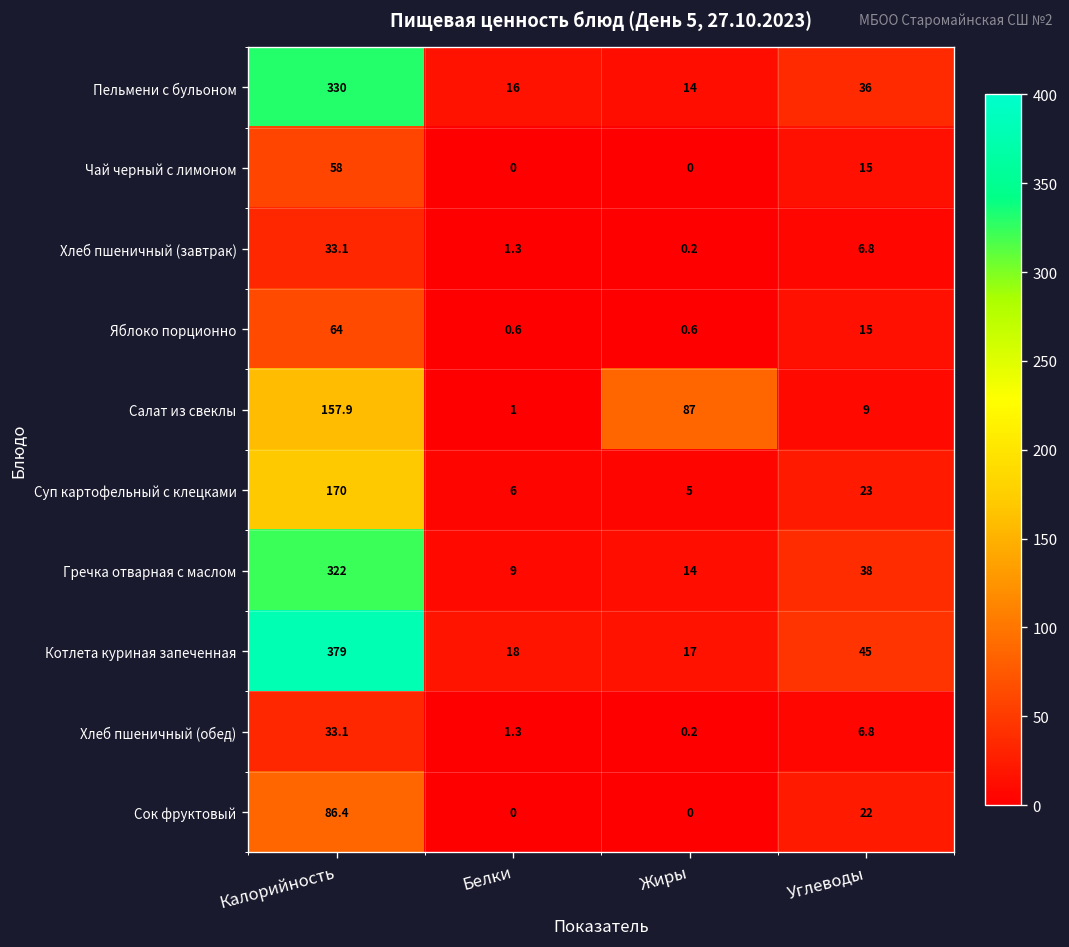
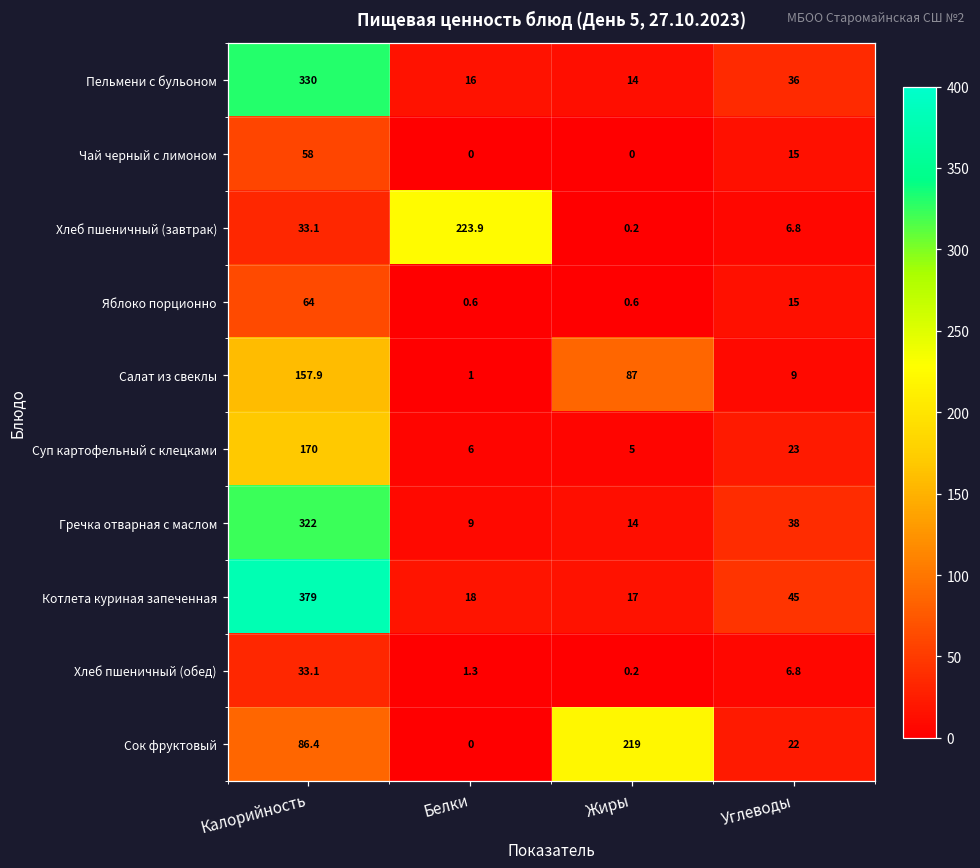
  {
    "Пельмени с бульоном": {
      "Калорийность": 330,
      "Белки": 16,
      "Жиры": 14,
      "Углеводы": 36
    },
    "Чай черный с лимоном": {
      "Калорийность": 58,
      "Белки": 0,
      "Жиры": 0,
      "Углеводы": 15
    },
    "Хлеб пшеничный (завтрак)": {
      "Калорийность": 33.1,
-     "Белки": 1.3,
+     "Белки": 223.9,
      "Жиры": 0.2,
      "Углеводы": 6.8
    },
    "Яблоко порционно": {
      "Калорийность": 64,
      "Белки": 0.6,
      "Жиры": 0.6,
      "Углеводы": 15
    },
    "Салат из свеклы": {
      "Калорийность": 157.9,
      "Белки": 1,
      "Жиры": 87,
      "Углеводы": 9
    },
    "Суп картофельный с клецками": {
      "Калорийность": 170,
      "Белки": 6,
      "Жиры": 5,
      "Углеводы": 23
    },
    "Гречка отварная с маслом": {
      "Калорийность": 322,
      "Белки": 9,
      "Жиры": 14,
      "Углеводы": 38
    },
    "Котлета куриная запеченная": {
      "Калорийность": 379,
      "Белки": 18,
      "Жиры": 17,
      "Углеводы": 45
    },
    "Хлеб пшеничный (обед)": {
      "Калорийность": 33.1,
      "Белки": 1.3,
      "Жиры": 0.2,
      "Углеводы": 6.8
    },
    "Сок фруктовый": {
      "Калорийность": 86.4,
      "Белки": 0,
-     "Жиры": 0,
+     "Жиры": 219,
      "Углеводы": 22
    }
  }
